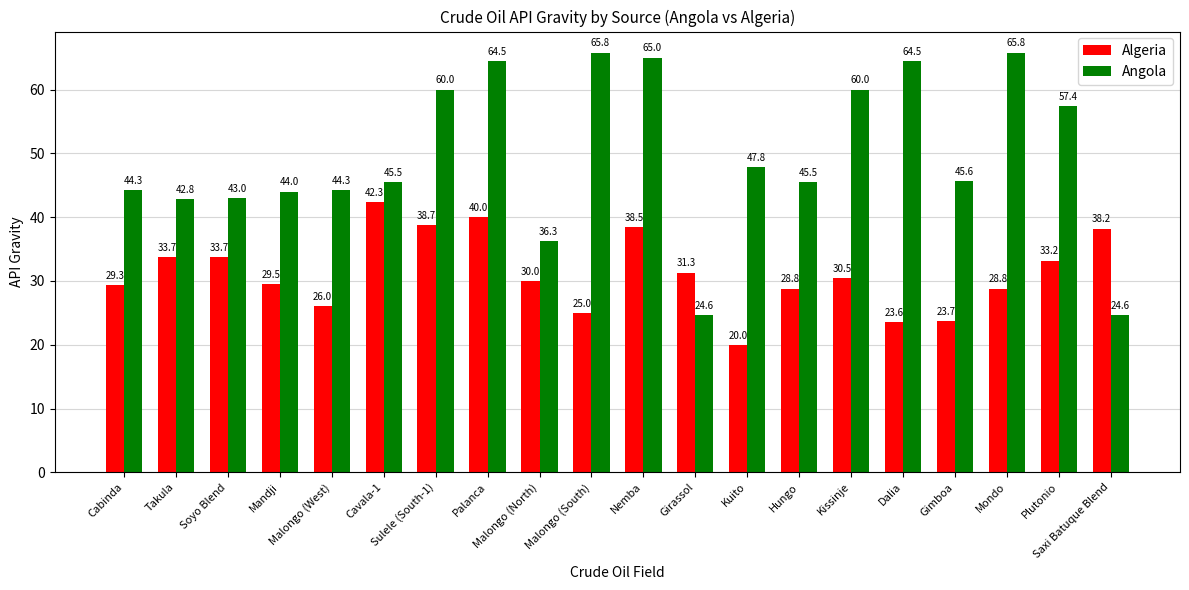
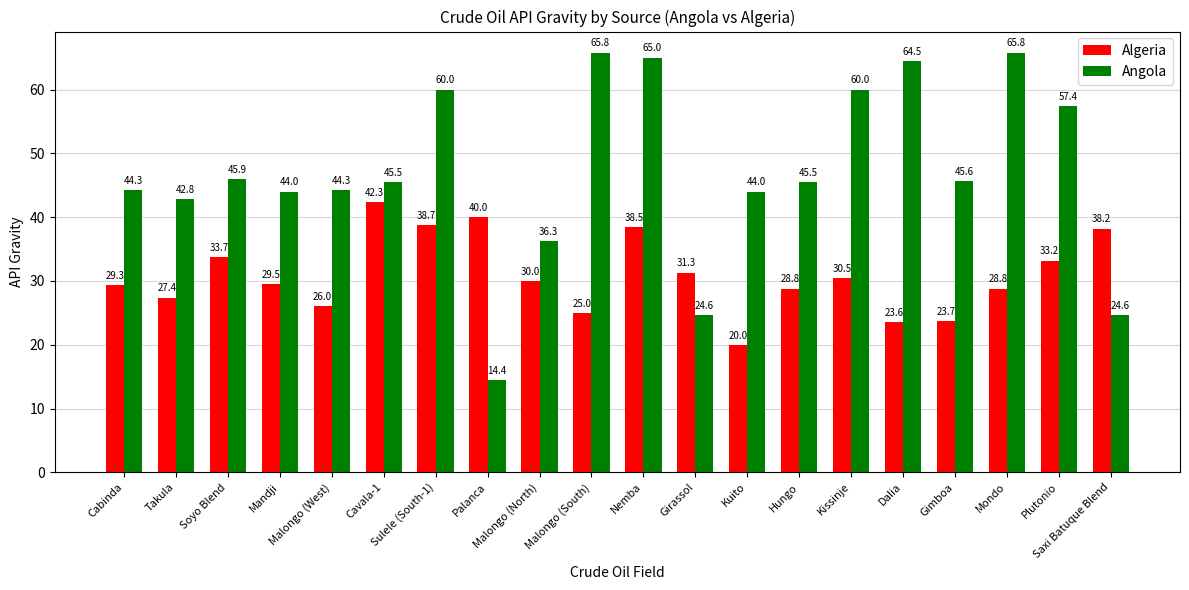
  {
    "Algeria": {
      "Cabinda": 29.3,
-     "Takula": 33.7,
+     "Takula": 27.4,
      "Soyo Blend": 33.7,
      "Mandji": 29.5,
      "Malongo (West)": 26.0,
      "Cavala-1": 42.3,
      "Sulele (South-1)": 38.7,
      "Palanca": 40.0,
      "Malongo (North)": 30.0,
      "Malongo (South)": 25.0,
      "Nemba": 38.5,
      "Girassol": 31.3,
      "Kuito": 20.0,
      "Hungo": 28.8,
      "Kissinje": 30.5,
      "Dalia": 23.6,
      "Gimboa": 23.7,
      "Mondo": 28.8,
      "Plutonio": 33.2,
      "Saxi Batuque Blend": 38.2
    },
    "Angola": {
      "Cabinda": 44.3,
      "Takula": 42.8,
-     "Soyo Blend": 43.0,
+     "Soyo Blend": 45.9,
      "Mandji": 44.0,
      "Malongo (West)": 44.3,
      "Cavala-1": 45.5,
      "Sulele (South-1)": 60.0,
-     "Palanca": 64.5,
+     "Palanca": 14.4,
      "Malongo (North)": 36.3,
      "Malongo (South)": 65.8,
      "Nemba": 65.0,
      "Girassol": 24.6,
-     "Kuito": 47.8,
+     "Kuito": 44.0,
      "Hungo": 45.5,
      "Kissinje": 60.0,
      "Dalia": 64.5,
      "Gimboa": 45.6,
      "Mondo": 65.8,
      "Plutonio": 57.4,
      "Saxi Batuque Blend": 24.6
    }
  }
